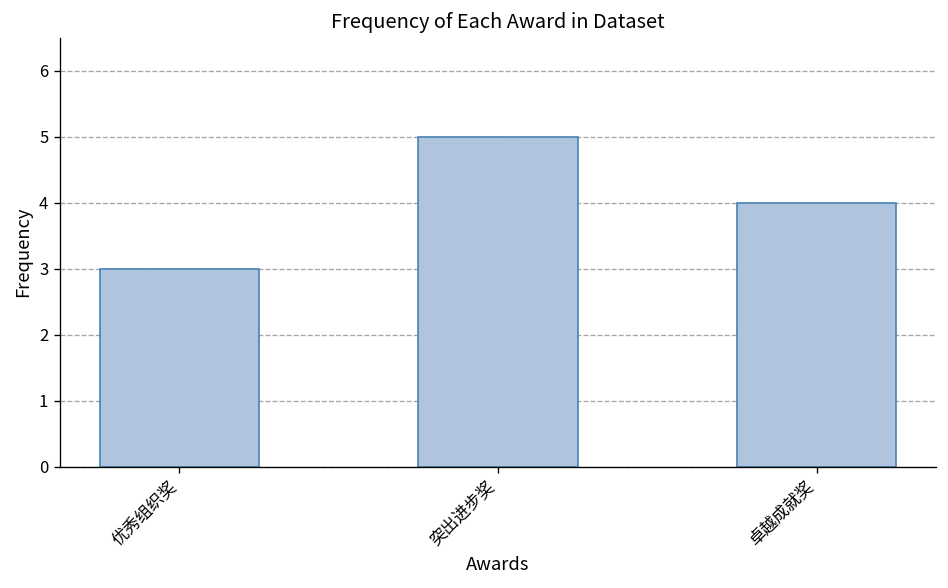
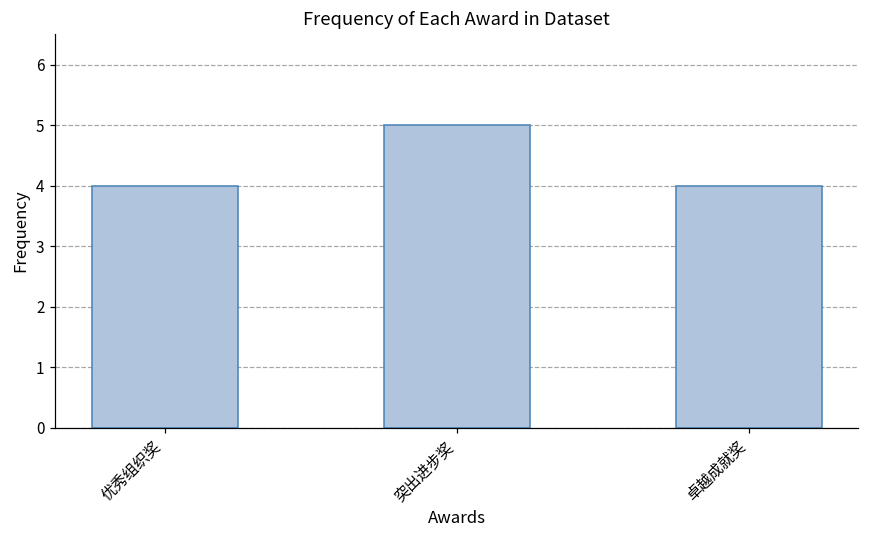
  {
-   "优秀组织奖": 3,
+   "优秀组织奖": 4,
    "突出进步奖": 5,
    "卓越成就奖": 4
  }
